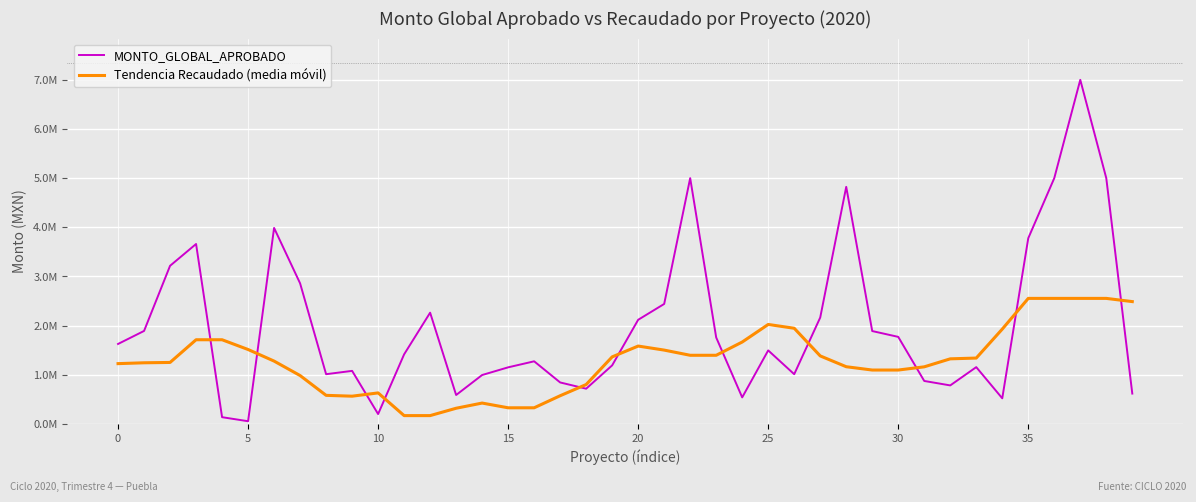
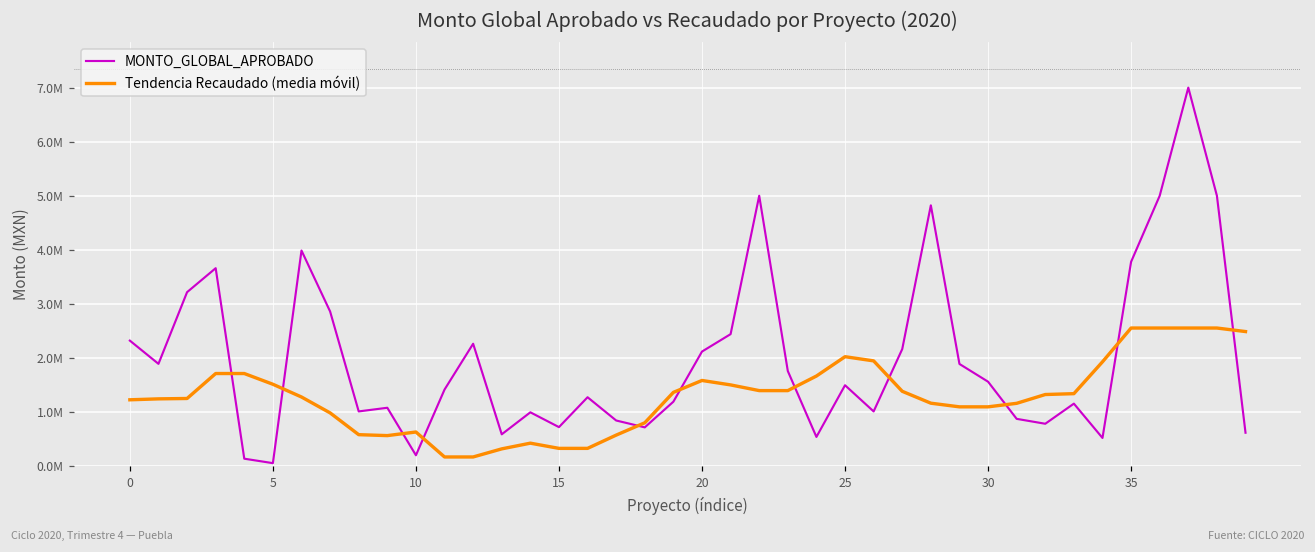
  {
    "MONTO_GLOBAL_APROBADO": {
-     "0": 1600000,
+     "0": 2300000,
      "5": 100000,
      "10": 200000,
-     "15": 1200000,
+     "15": 700000,
      "20": 2100000,
      "25": 1500000,
-     "30": 1800000,
+     "30": 1600000,
      "35": 3800000
    },
    "Tendencia Recaudado (media móvil)": {
      "0": 1200000,
      "5": 1500000,
      "10": 600000,
      "15": 300000,
      "20": 1600000,
      "25": 2000000,
      "30": 1100000,
      "35": 2600000
    }
  }
